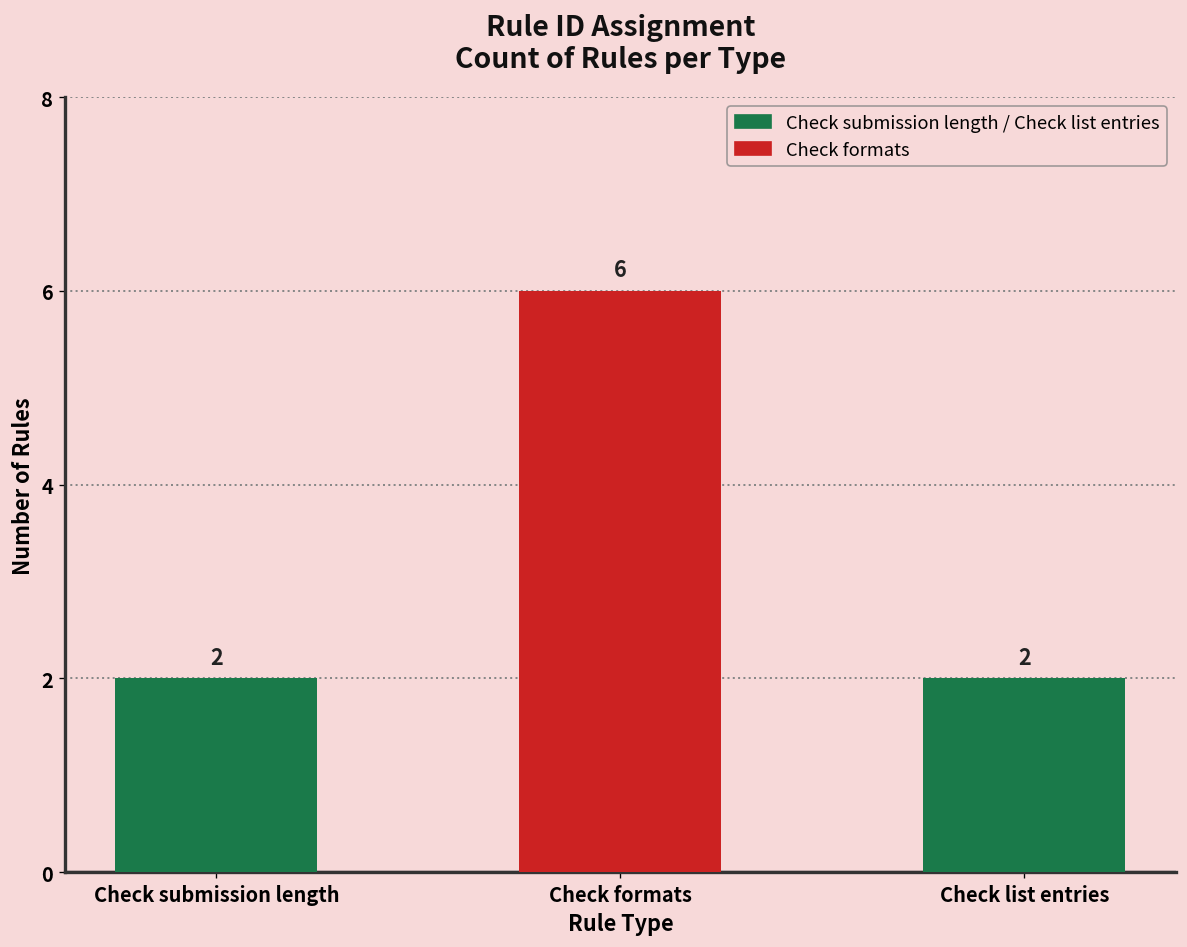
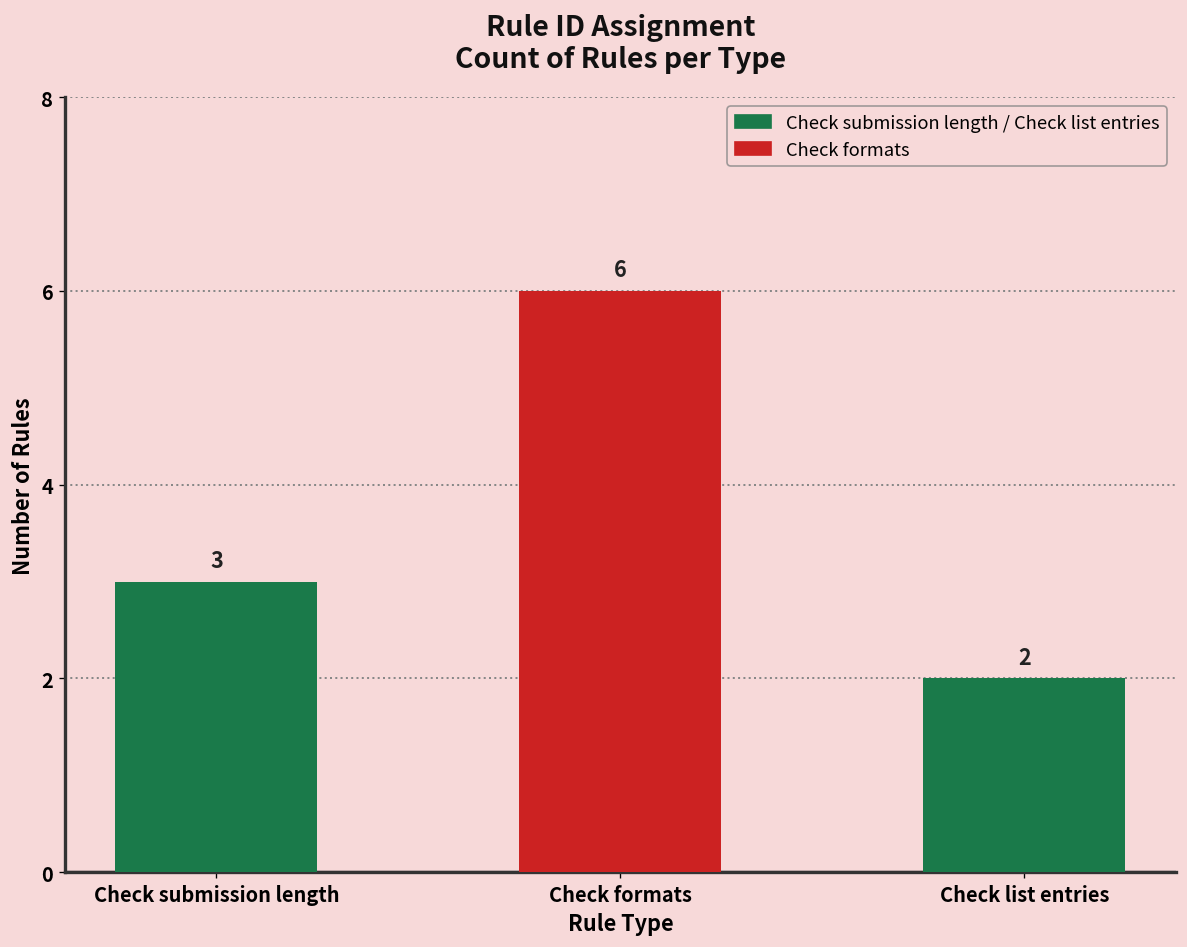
  {
-   "Check submission length": 2,
+   "Check submission length": 3,
    "Check formats": 6,
    "Check list entries": 2
  }
